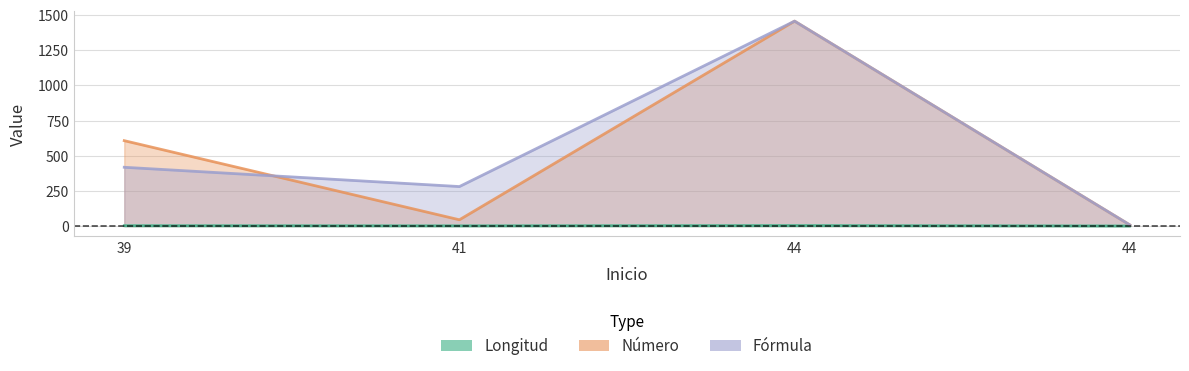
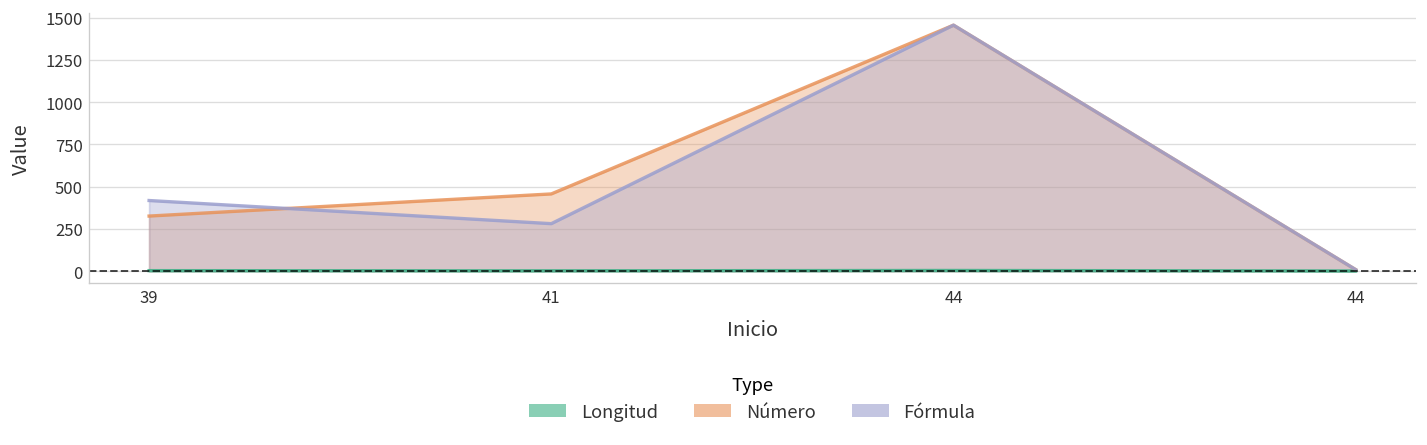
  {
    "Longitud": {
      "39": 0,
      "41": 0
    },
    "Número": {
-     "39": 610,
-     "41": 50
+     "39": 330,
+     "41": 460
    },
    "Fórmula": {
      "39": 420,
      "41": 280
    }
  }
